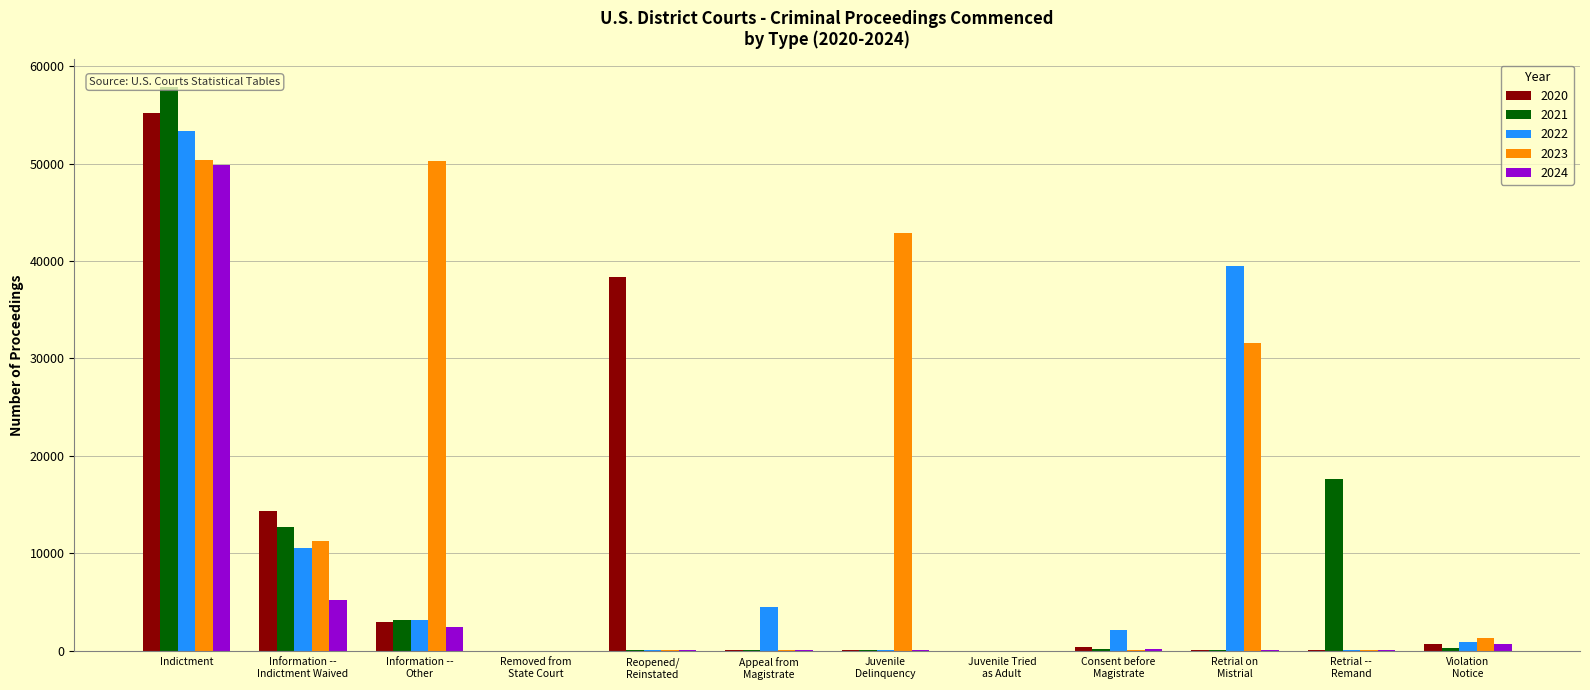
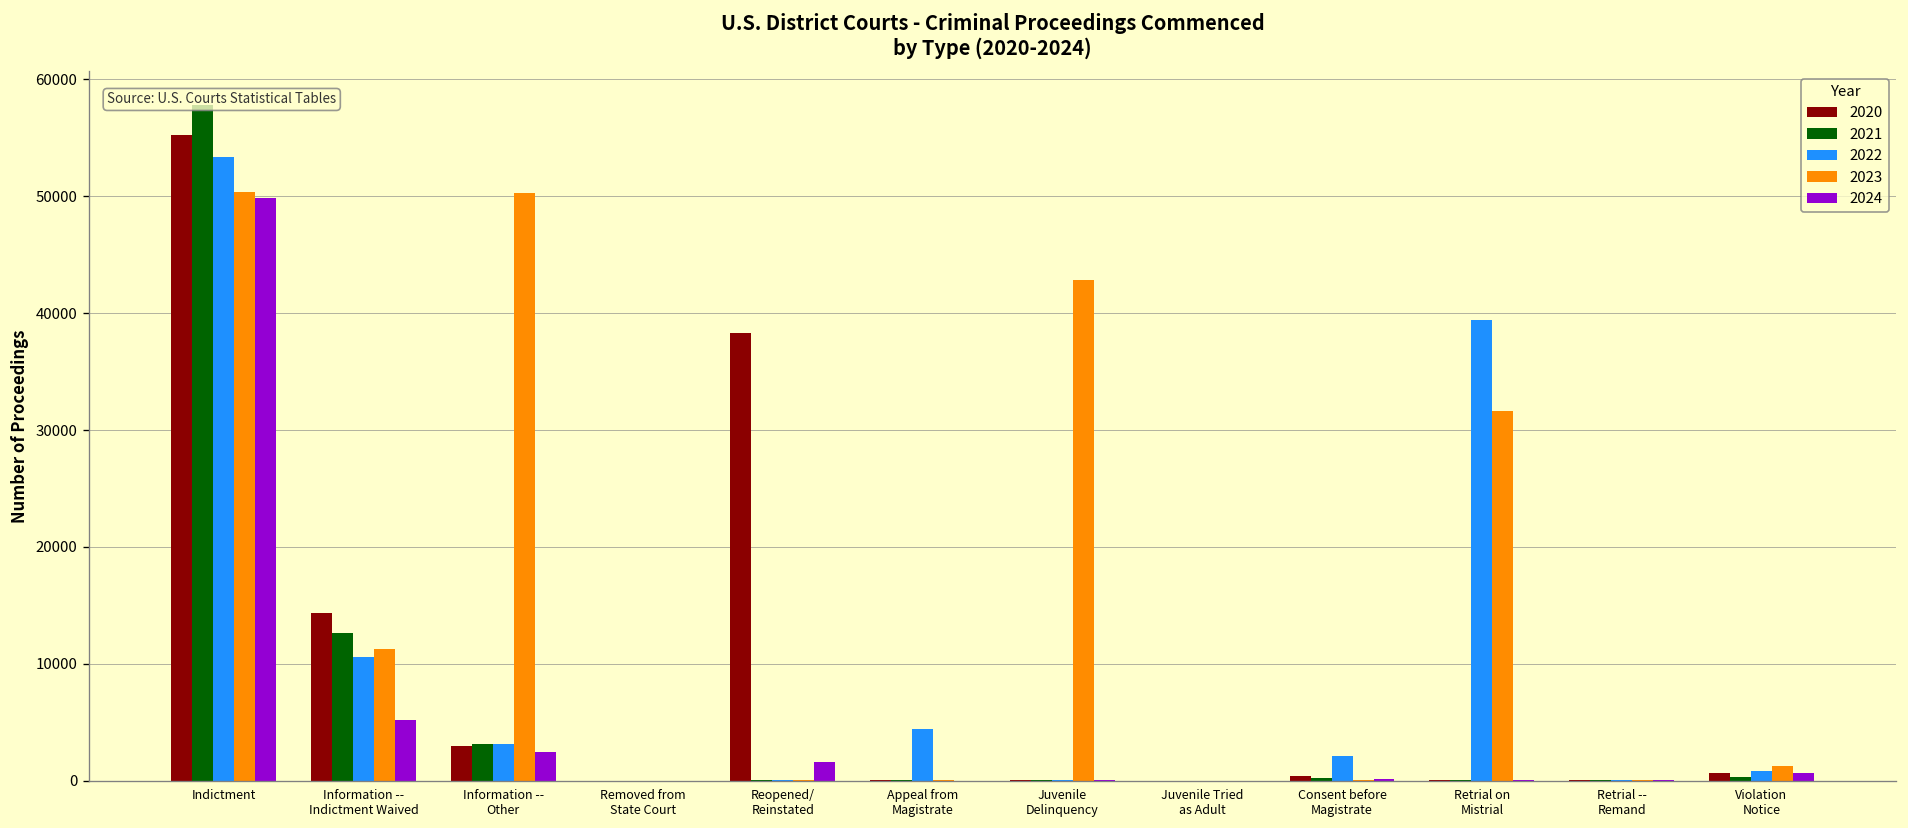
  {
    "2020": {
      "Indictment": 55000,
      "Information -- Indictment Waived": 14000,
      "Information -- Other": 3000,
      "Reopened/ Reinstated": 38000,
      "Consent before Magistrate": 0,
      "Violation Notice": 1000
    },
    "2021": {
      "Information -- Indictment Waived": 13000,
      "Information -- Other": 3000,
      "Juvenile Tried as Adult": 0,
-     "Retrial -- Remand": 18000,
+     "Retrial -- Remand": 0,
      "Violation Notice": 0
    },
    "2022": {
      "Indictment": 53000,
      "Information -- Indictment Waived": 11000,
      "Information -- Other": 3000,
      "Appeal from Magistrate": 4000,
      "Consent before Magistrate": 2000,
      "Retrial on Mistrial": 39000,
      "Violation Notice": 1000
    },
    "2023": {
      "Indictment": 50000,
      "Information -- Indictment Waived": 11000,
      "Information -- Other": 50000,
      "Juvenile Delinquency": 43000,
      "Juvenile Tried as Adult": 0,
      "Retrial on Mistrial": 32000,
      "Violation Notice": 1000
    },
    "2024": {
      "Indictment": 50000,
      "Information -- Indictment Waived": 5000,
      "Information -- Other": 2000,
-     "Reopened/ Reinstated": 0,
+     "Reopened/ Reinstated": 2000,
      "Violation Notice": 1000
    }
  }
